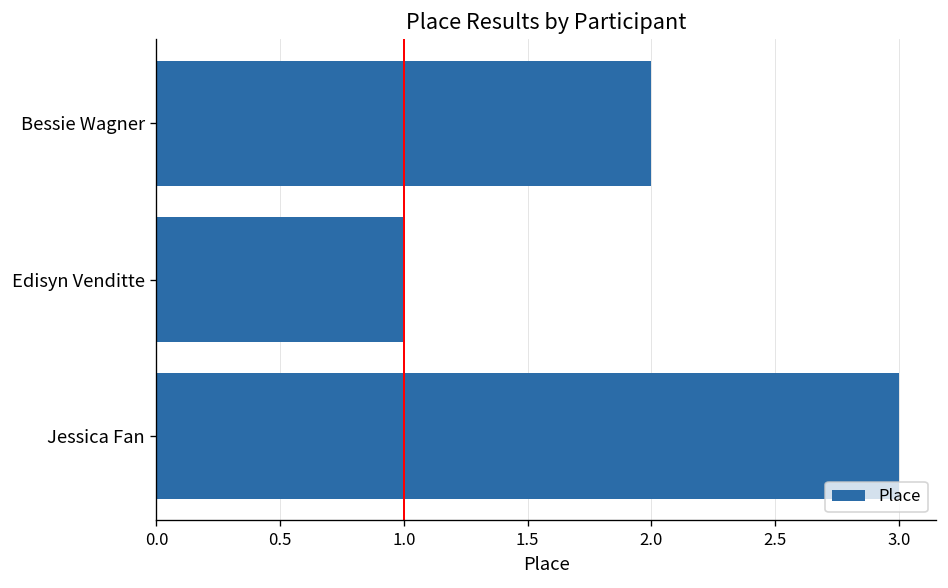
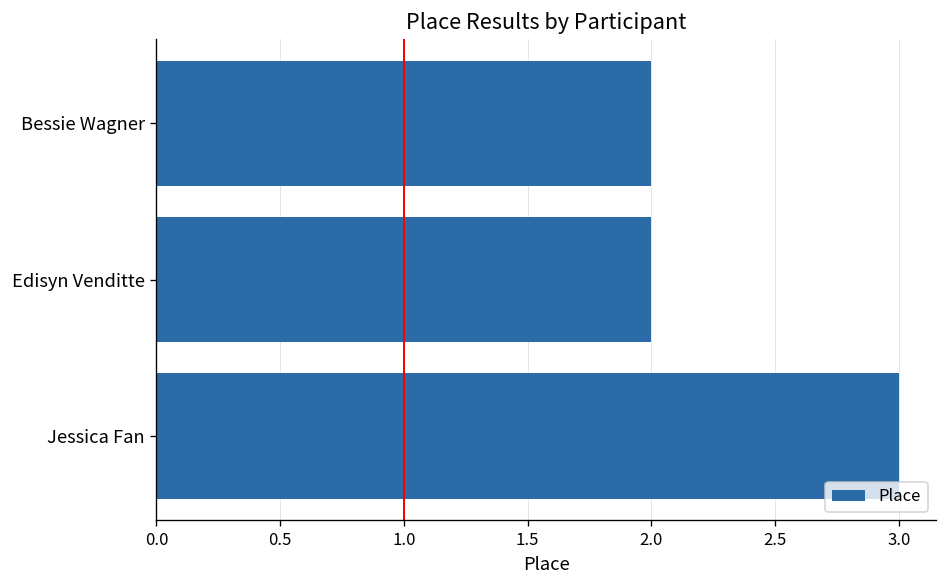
  {
    "Bessie Wagner": 2,
-   "Edisyn Venditte": 1,
+   "Edisyn Venditte": 2,
    "Jessica Fan": 3
  }
